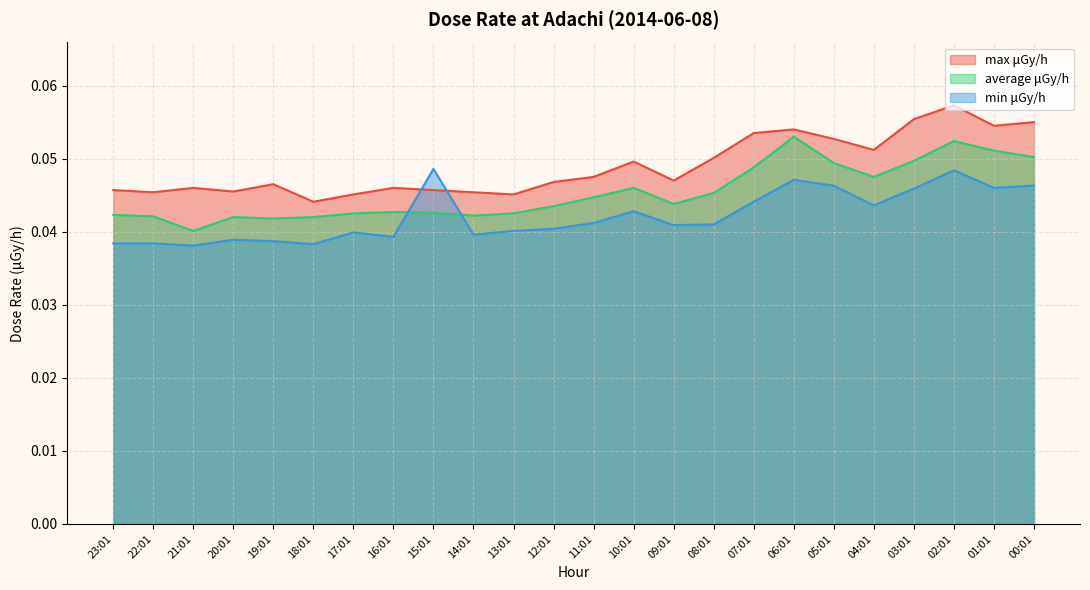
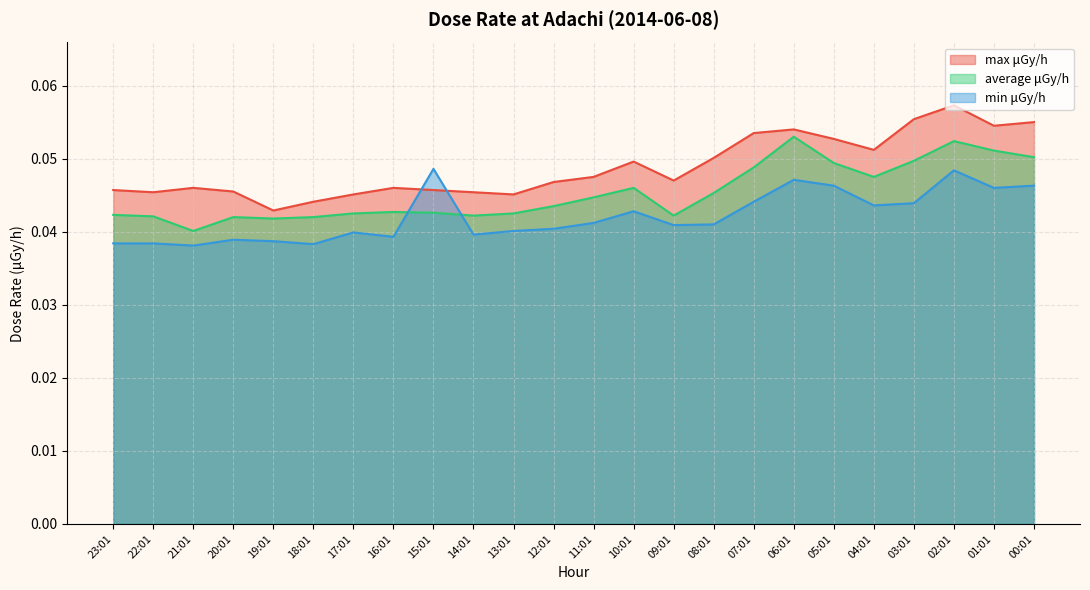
  {
    "max μGy/h": {
      "23:01": 0.046,
      "22:01": 0.045,
      "21:01": 0.046,
      "20:01": 0.046,
-     "19:01": 0.047,
+     "19:01": 0.043,
      "18:01": 0.044,
      "17:01": 0.045,
      "16:01": 0.046,
      "15:01": 0.046,
      "14:01": 0.045,
      "13:01": 0.045,
      "12:01": 0.047,
      "11:01": 0.048,
      "10:01": 0.050,
      "09:01": 0.047,
      "08:01": 0.050,
      "07:01": 0.054,
      "06:01": 0.054,
      "05:01": 0.053,
      "04:01": 0.051,
      "03:01": 0.055,
      "01:01": 0.055,
      "00:01": 0.055
    },
    "average μGy/h": {
      "23:01": 0.042,
      "22:01": 0.042,
      "21:01": 0.040,
      "20:01": 0.042,
      "19:01": 0.042,
      "18:01": 0.042,
      "17:01": 0.043,
      "16:01": 0.043,
      "15:01": 0.043,
      "14:01": 0.042,
      "13:01": 0.043,
      "12:01": 0.044,
      "11:01": 0.045,
      "10:01": 0.046,
-     "09:01": 0.044,
+     "09:01": 0.042,
      "08:01": 0.045,
      "07:01": 0.049,
      "06:01": 0.053,
      "05:01": 0.049,
      "04:01": 0.048,
      "03:01": 0.050,
      "02:01": 0.052,
      "01:01": 0.051,
      "00:01": 0.050
    },
    "min μGy/h": {
      "23:01": 0.038,
      "22:01": 0.038,
      "21:01": 0.038,
      "20:01": 0.039,
      "19:01": 0.039,
      "18:01": 0.038,
      "17:01": 0.040,
      "16:01": 0.039,
      "15:01": 0.049,
      "14:01": 0.040,
      "13:01": 0.040,
      "12:01": 0.040,
      "11:01": 0.041,
      "10:01": 0.043,
      "09:01": 0.041,
      "08:01": 0.041,
      "07:01": 0.044,
      "06:01": 0.047,
      "05:01": 0.046,
      "04:01": 0.044,
-     "03:01": 0.046,
+     "03:01": 0.044,
      "02:01": 0.048,
      "01:01": 0.046,
      "00:01": 0.046
    }
  }
